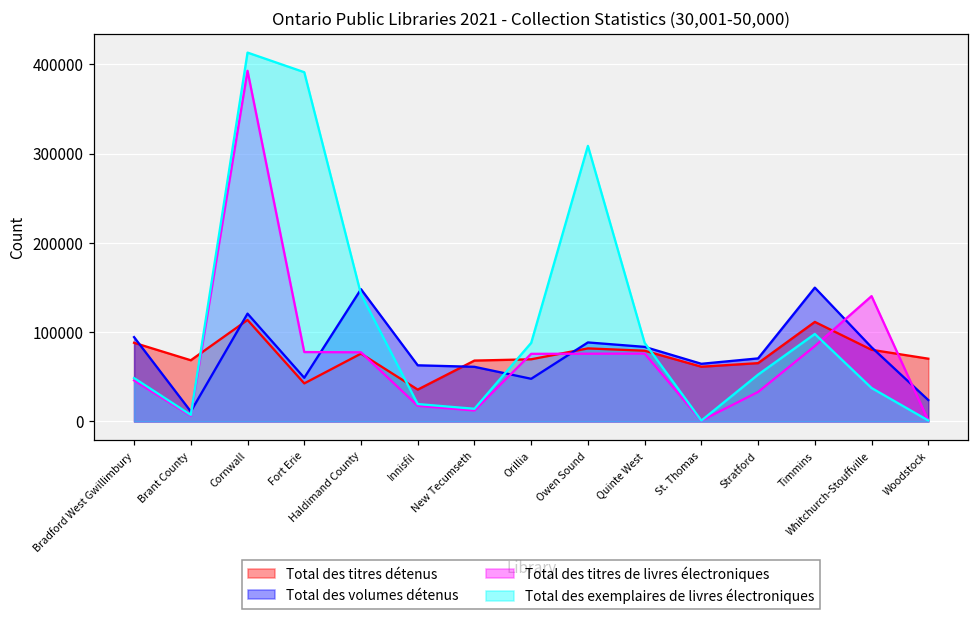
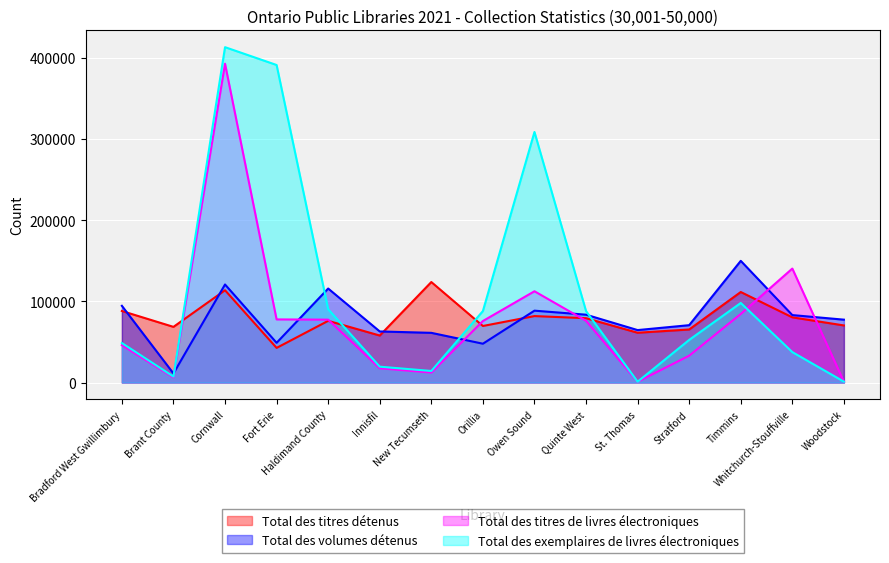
  {
    "Total des titres détenus": {
      "Bradford West Gwillimbury": 90000,
      "Brant County": 70000,
      "Cornwall": 110000,
      "Fort Erie": 40000,
-     "Innisfil": 40000,
-     "New Tecumseth": 70000,
+     "Innisfil": 60000,
+     "New Tecumseth": 120000,
      "Orillia": 70000,
      "Owen Sound": 80000,
      "Quinte West": 80000,
      "St. Thomas": 60000,
      "Stratford": 70000,
      "Timmins": 110000,
      "Woodstock": 70000
    },
    "Total des volumes détenus": {
      "Bradford West Gwillimbury": 90000,
      "Brant County": 10000,
      "Cornwall": 120000,
      "Fort Erie": 50000,
-     "Haldimand County": 150000,
+     "Haldimand County": 120000,
      "Innisfil": 60000,
      "New Tecumseth": 60000,
      "Orillia": 50000,
      "Owen Sound": 90000,
      "Quinte West": 80000,
      "St. Thomas": 60000,
      "Stratford": 70000,
      "Timmins": 150000,
-     "Woodstock": 20000
+     "Woodstock": 80000
    },
    "Total des titres de livres électroniques": {
      "Cornwall": 390000,
      "Fort Erie": 80000,
      "Orillia": 80000,
-     "Owen Sound": 80000,
+     "Owen Sound": 110000,
      "Quinte West": 80000,
      "Stratford": 30000,
      "Timmins": 80000,
      "Whitchurch-Stouffville": 140000
    },
    "Total des exemplaires de livres électroniques": {
      "Cornwall": 410000,
      "Fort Erie": 390000,
-     "Haldimand County": 140000,
+     "Haldimand County": 90000,
      "Orillia": 90000,
      "Owen Sound": 310000,
      "Quinte West": 90000,
      "Stratford": 50000,
      "Timmins": 100000,
      "Whitchurch-Stouffville": 40000
    }
  }
